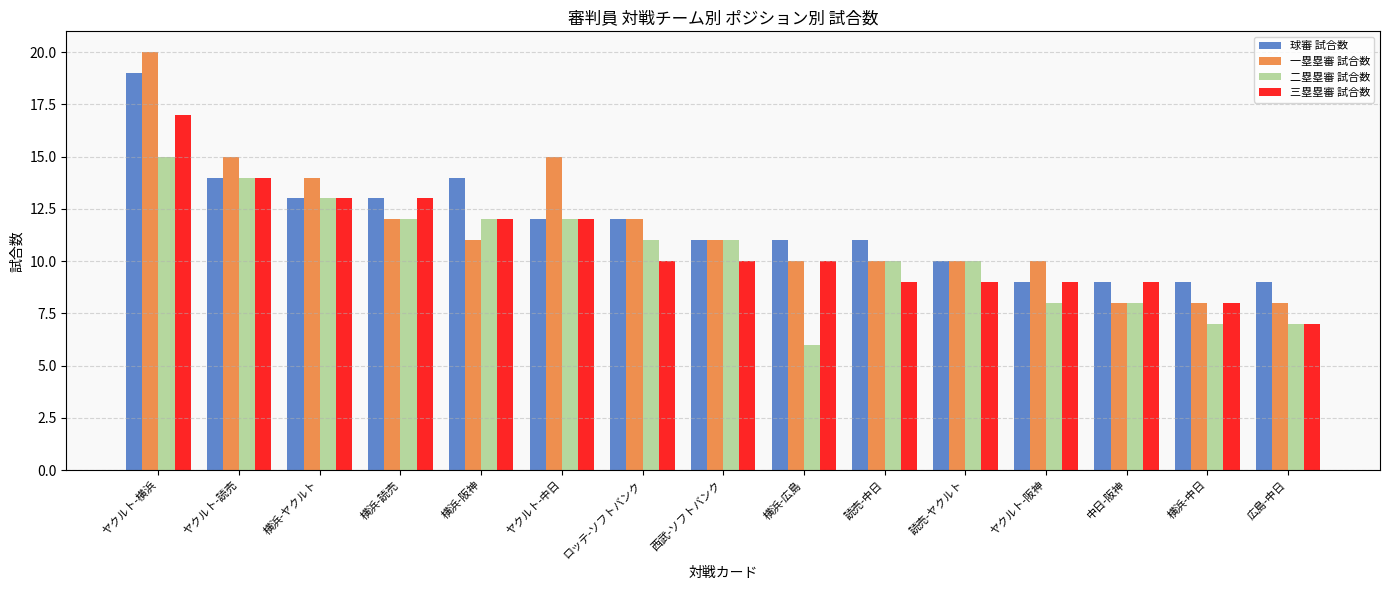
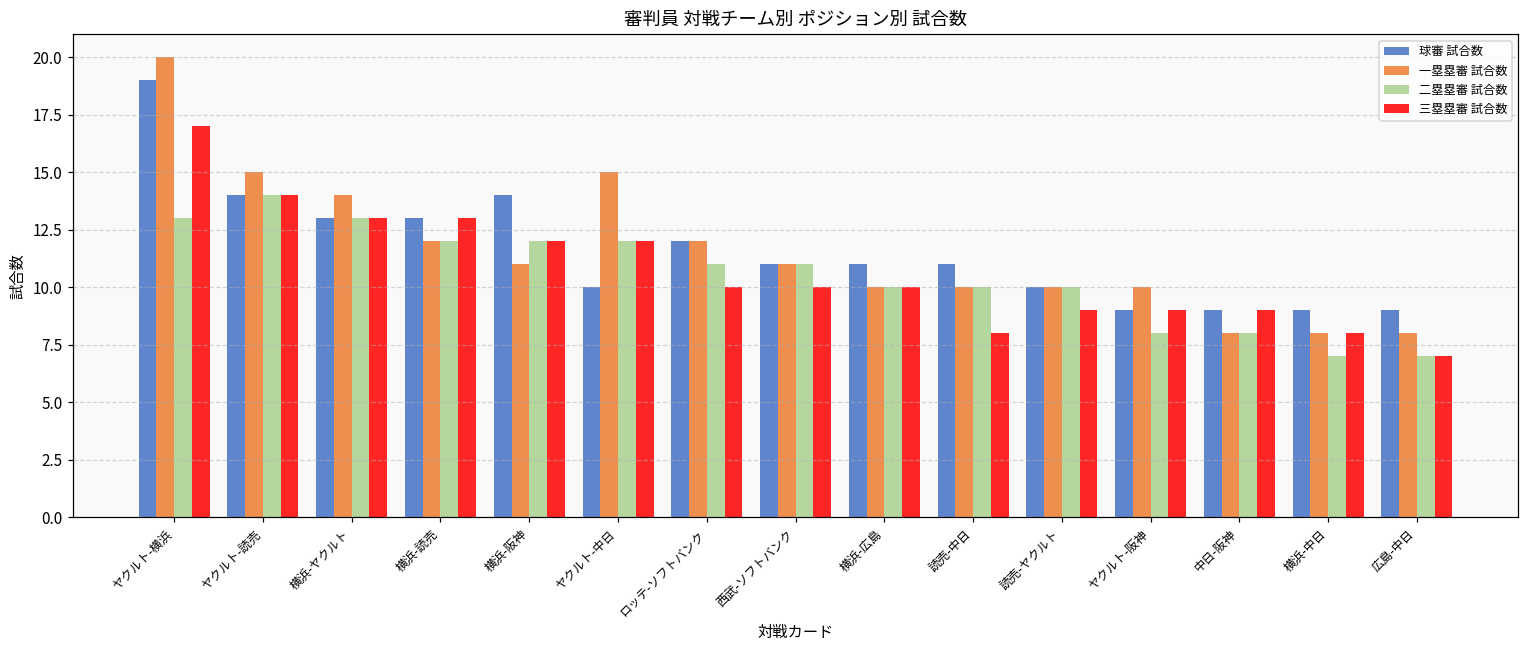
  {
    "球審 試合数": {
      "ヤクルト-横浜": 19,
      "ヤクルト-読売": 14,
      "横浜-ヤクルト": 13,
      "横浜-読売": 13,
      "横浜-阪神": 14,
-     "ヤクルト-中日": 12,
+     "ヤクルト-中日": 10,
      "ロッテ-ソフトバンク": 12,
      "西武-ソフトバンク": 11,
      "横浜-広島": 11,
      "読売-中日": 11,
      "読売-ヤクルト": 10,
      "ヤクルト-阪神": 9,
      "中日-阪神": 9,
      "横浜-中日": 9,
      "広島-中日": 9
    },
    "一塁塁審 試合数": {
      "ヤクルト-横浜": 20,
      "ヤクルト-読売": 15,
      "横浜-ヤクルト": 14,
      "横浜-読売": 12,
      "横浜-阪神": 11,
      "ヤクルト-中日": 15,
      "ロッテ-ソフトバンク": 12,
      "西武-ソフトバンク": 11,
      "横浜-広島": 10,
      "読売-中日": 10,
      "読売-ヤクルト": 10,
      "ヤクルト-阪神": 10,
      "中日-阪神": 8,
      "横浜-中日": 8,
      "広島-中日": 8
    },
    "二塁塁審 試合数": {
-     "ヤクルト-横浜": 15,
+     "ヤクルト-横浜": 13,
      "ヤクルト-読売": 14,
      "横浜-ヤクルト": 13,
      "横浜-読売": 12,
      "横浜-阪神": 12,
      "ヤクルト-中日": 12,
      "ロッテ-ソフトバンク": 11,
      "西武-ソフトバンク": 11,
-     "横浜-広島": 6,
+     "横浜-広島": 10,
      "読売-中日": 10,
      "読売-ヤクルト": 10,
      "ヤクルト-阪神": 8,
      "中日-阪神": 8,
      "横浜-中日": 7,
      "広島-中日": 7
    },
    "三塁塁審 試合数": {
      "ヤクルト-横浜": 17,
      "ヤクルト-読売": 14,
      "横浜-ヤクルト": 13,
      "横浜-読売": 13,
      "横浜-阪神": 12,
      "ヤクルト-中日": 12,
      "ロッテ-ソフトバンク": 10,
      "西武-ソフトバンク": 10,
      "横浜-広島": 10,
-     "読売-中日": 9,
+     "読売-中日": 8,
      "読売-ヤクルト": 9,
      "ヤクルト-阪神": 9,
      "中日-阪神": 9,
      "横浜-中日": 8,
      "広島-中日": 7
    }
  }
